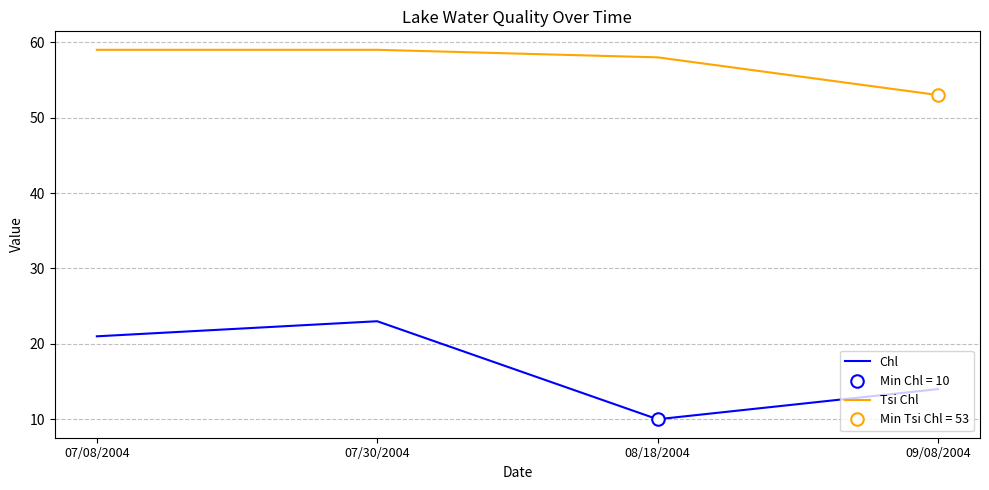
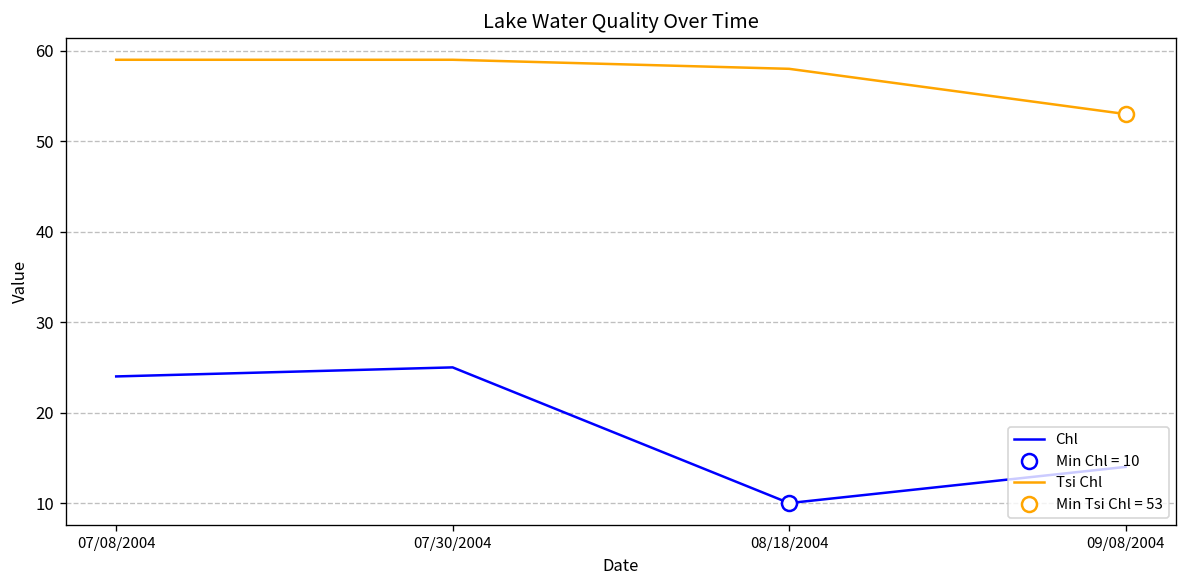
  {
    "Chl": {
-     "07/08/2004": 21,
-     "07/30/2004": 23
+     "07/08/2004": 24,
+     "07/30/2004": 25
    },
    "Tsi Chl": {
      "07/08/2004": 59,
      "07/30/2004": 59,
      "08/18/2004": 58
    }
  }
